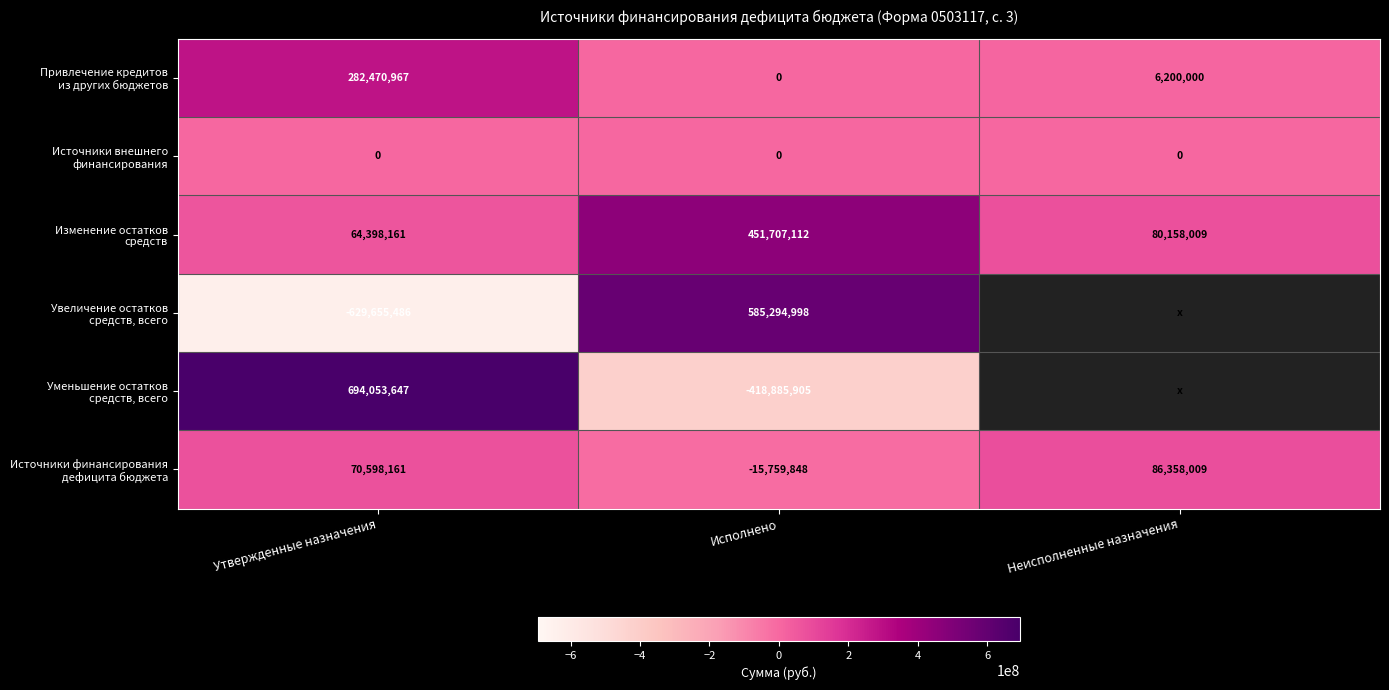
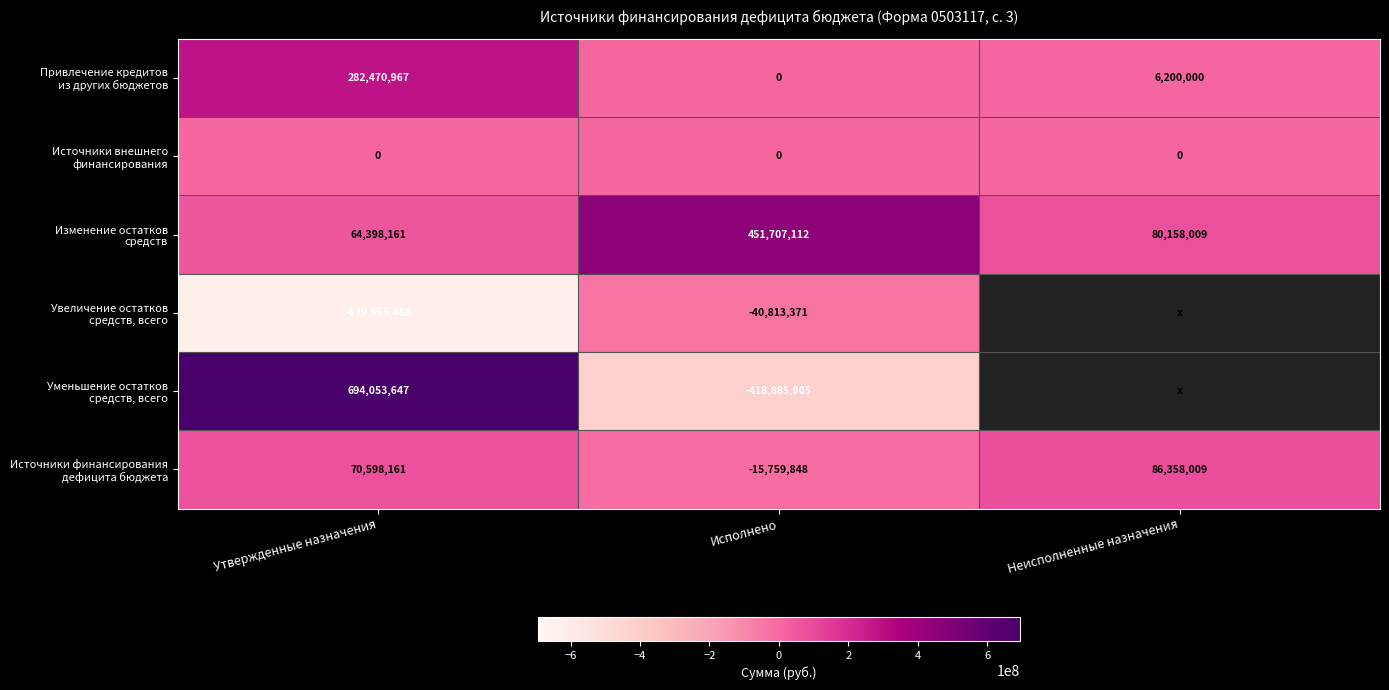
  {
    "Привлечение кредитов из других бюджетов": {
      "Утвержденные назначения": "282,470,967",
      "Исполнено": "0",
      "Неисполненные назначения": "6,200,000"
    },
    "Источники внешнего финансирования": {
      "Утвержденные назначения": "0",
      "Исполнено": "0",
      "Неисполненные назначения": "0"
    },
    "Изменение остатков средств": {
      "Утвержденные назначения": "64,398,161",
      "Исполнено": "451,707,112",
      "Неисполненные назначения": "80,158,009"
    },
    "Увеличение остатков средств, всего": {
-     "Исполнено": "585,294,998"
+     "Исполнено": "-40,813,371"
    },
    "Уменьшение остатков средств, всего": {
      "Утвержденные назначения": "694,053,647",
      "Исполнено": "-418,885,905"
    },
    "Источники финансирования дефицита бюджета": {
      "Утвержденные назначения": "70,598,161",
      "Исполнено": "-15,759,848",
      "Неисполненные назначения": "86,358,009"
    }
  }
